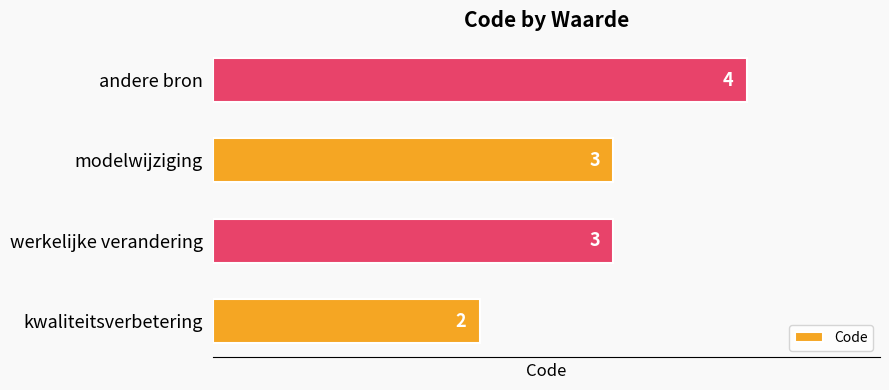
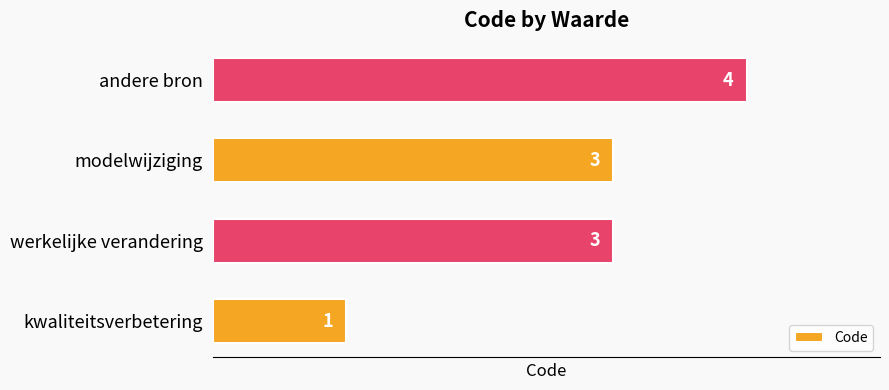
  {
    "andere bron": 4,
    "modelwijziging": 3,
    "werkelijke verandering": 3,
-   "kwaliteitsverbetering": 2
+   "kwaliteitsverbetering": 1
  }
